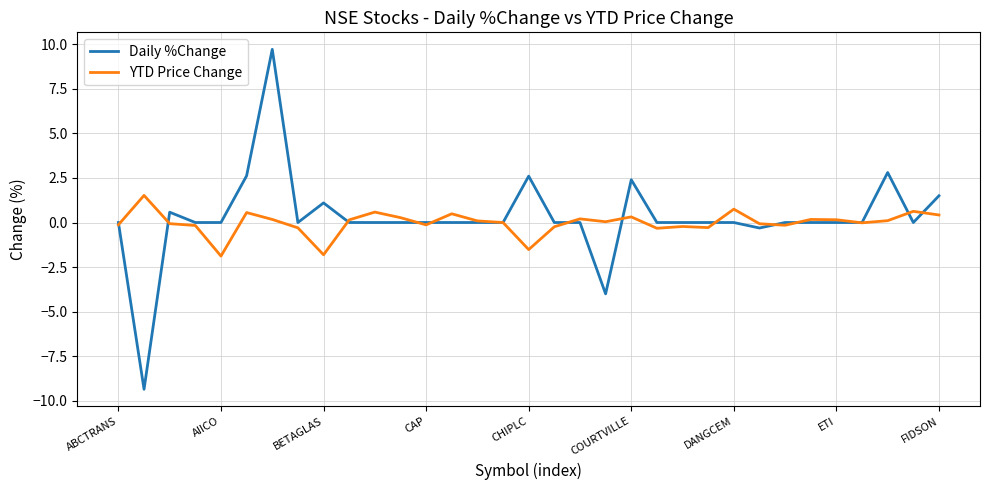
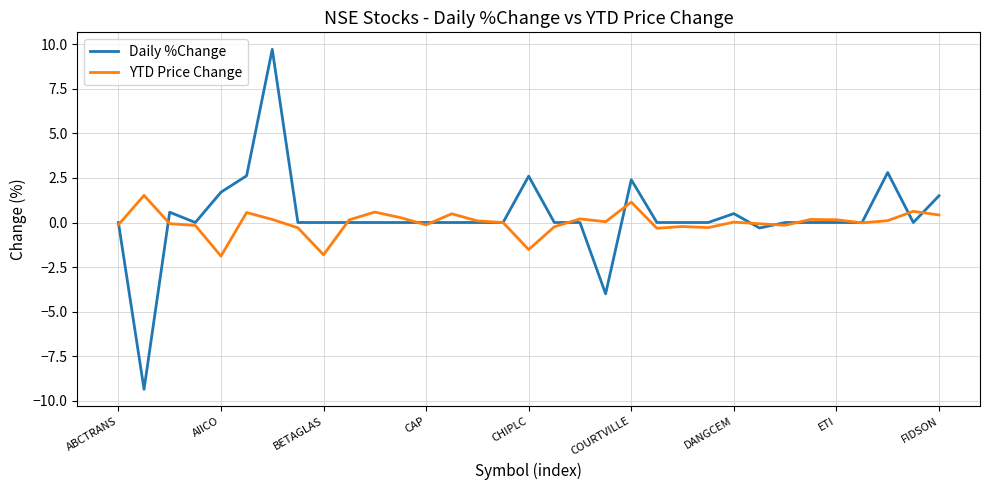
  {
    "Daily %Change": {
-     "AIICO": 0.0,
-     "BETAGLAS": 1.1,
+     "AIICO": 1.7,
+     "BETAGLAS": 0.0,
      "CHIPLC": 2.6,
      "COURTVILLE": 2.4,
-     "DANGCEM": 0.0,
+     "DANGCEM": 0.5,
      "ETI": 0.0,
      "FIDSON": 1.5
    },
    "YTD Price Change": {
      "AIICO": -1.9,
      "BETAGLAS": -1.8,
      "CHIPLC": -1.5,
-     "COURTVILLE": 0.3,
-     "DANGCEM": 0.7,
+     "COURTVILLE": 1.1,
+     "DANGCEM": 0.0,
      "ETI": 0.2,
      "FIDSON": 0.4
    }
  }
